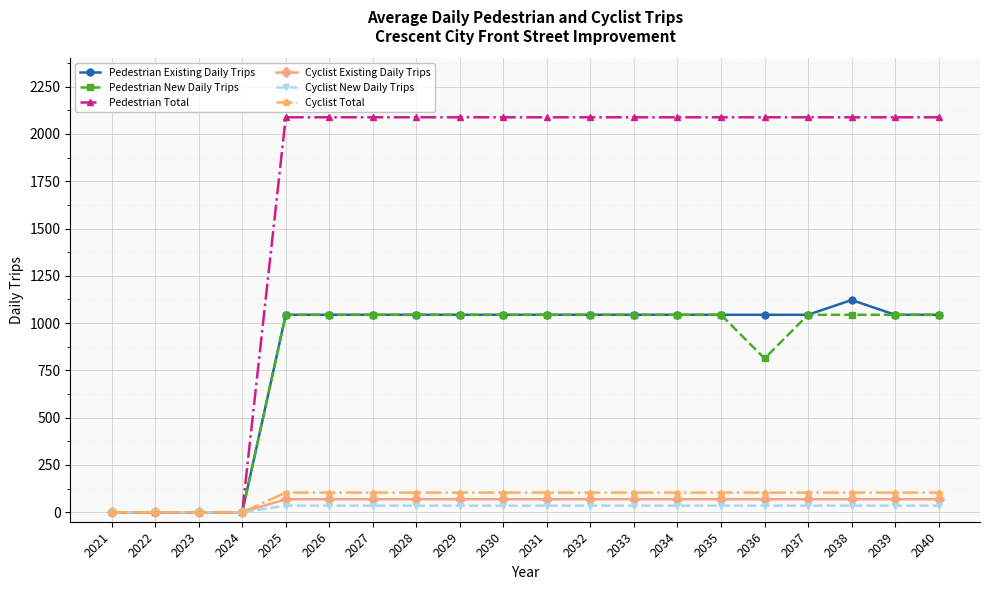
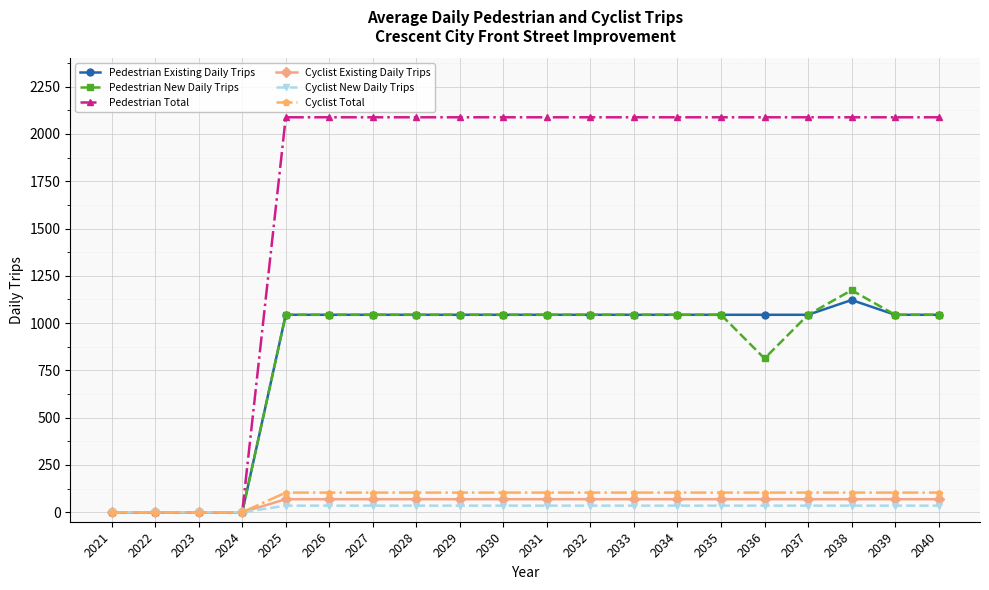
  {
    "Pedestrian Existing Daily Trips": {
      "2036": 1040,
      "2038": 1120
    },
    "Pedestrian New Daily Trips": {
      "2036": 810,
-     "2038": 1040
+     "2038": 1170
    },
    "Pedestrian Total": {
      "2025": 2090,
      "2026": 2090,
      "2027": 2090,
      "2028": 2090,
      "2029": 2090,
      "2030": 2090,
      "2031": 2090,
      "2032": 2090,
      "2033": 2090,
      "2034": 2090,
      "2035": 2090,
      "2036": 2090,
      "2037": 2090,
      "2038": 2090,
      "2039": 2090,
      "2040": 2090
    },
    "Cyclist New Daily Trips": {
      "2025": 40,
      "2026": 40,
      "2027": 40,
      "2028": 40,
      "2029": 40,
      "2030": 40,
      "2031": 40,
      "2032": 40,
      "2033": 40,
      "2034": 40,
      "2035": 40,
      "2036": 40,
      "2037": 40,
      "2038": 40,
      "2039": 40,
      "2040": 40
    }
  }
